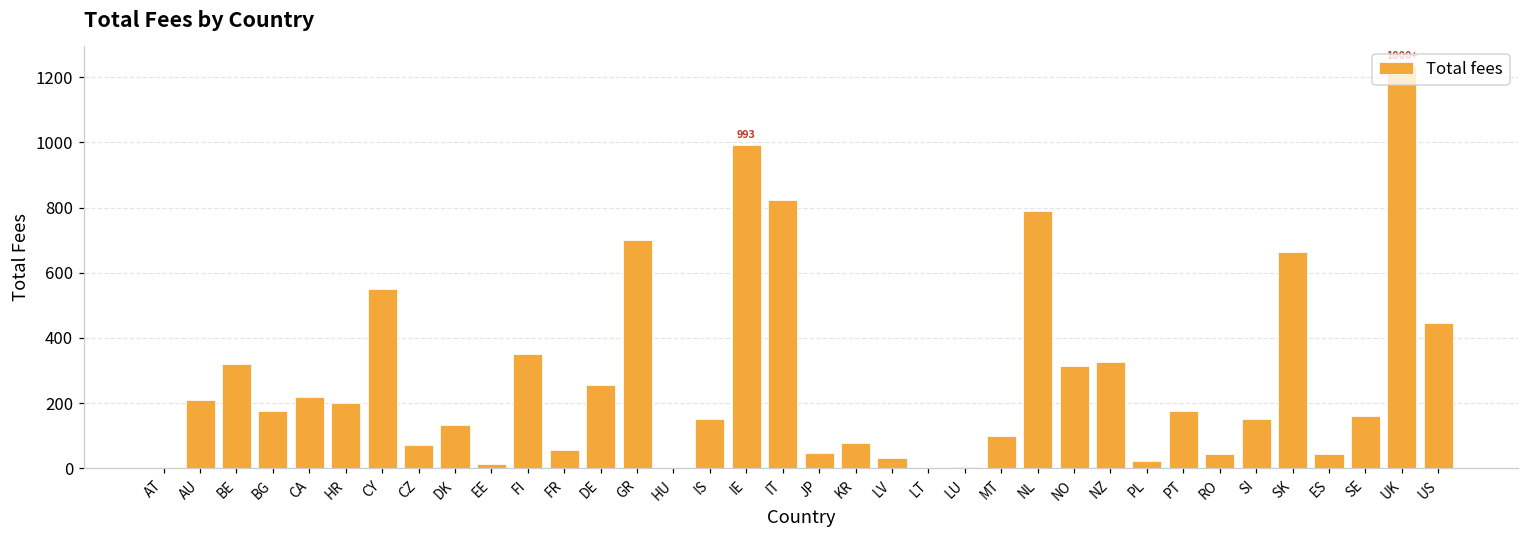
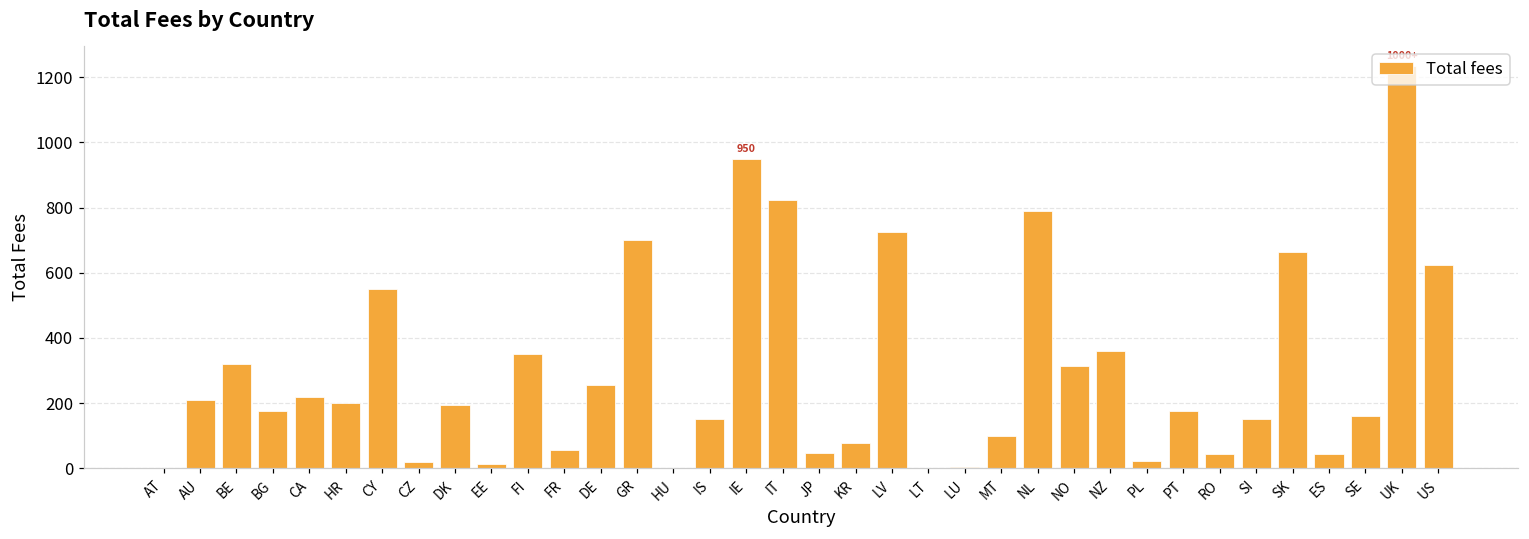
  {
-   "CZ": 70,
-   "DK": 130,
-   "IE": 993,
-   "LV": 30,
-   "NZ": 330,
-   "US": 450
+   "CZ": 20,
+   "DK": 190,
+   "IE": 950,
+   "LV": 720,
+   "NZ": 360,
+   "US": 630
  }
